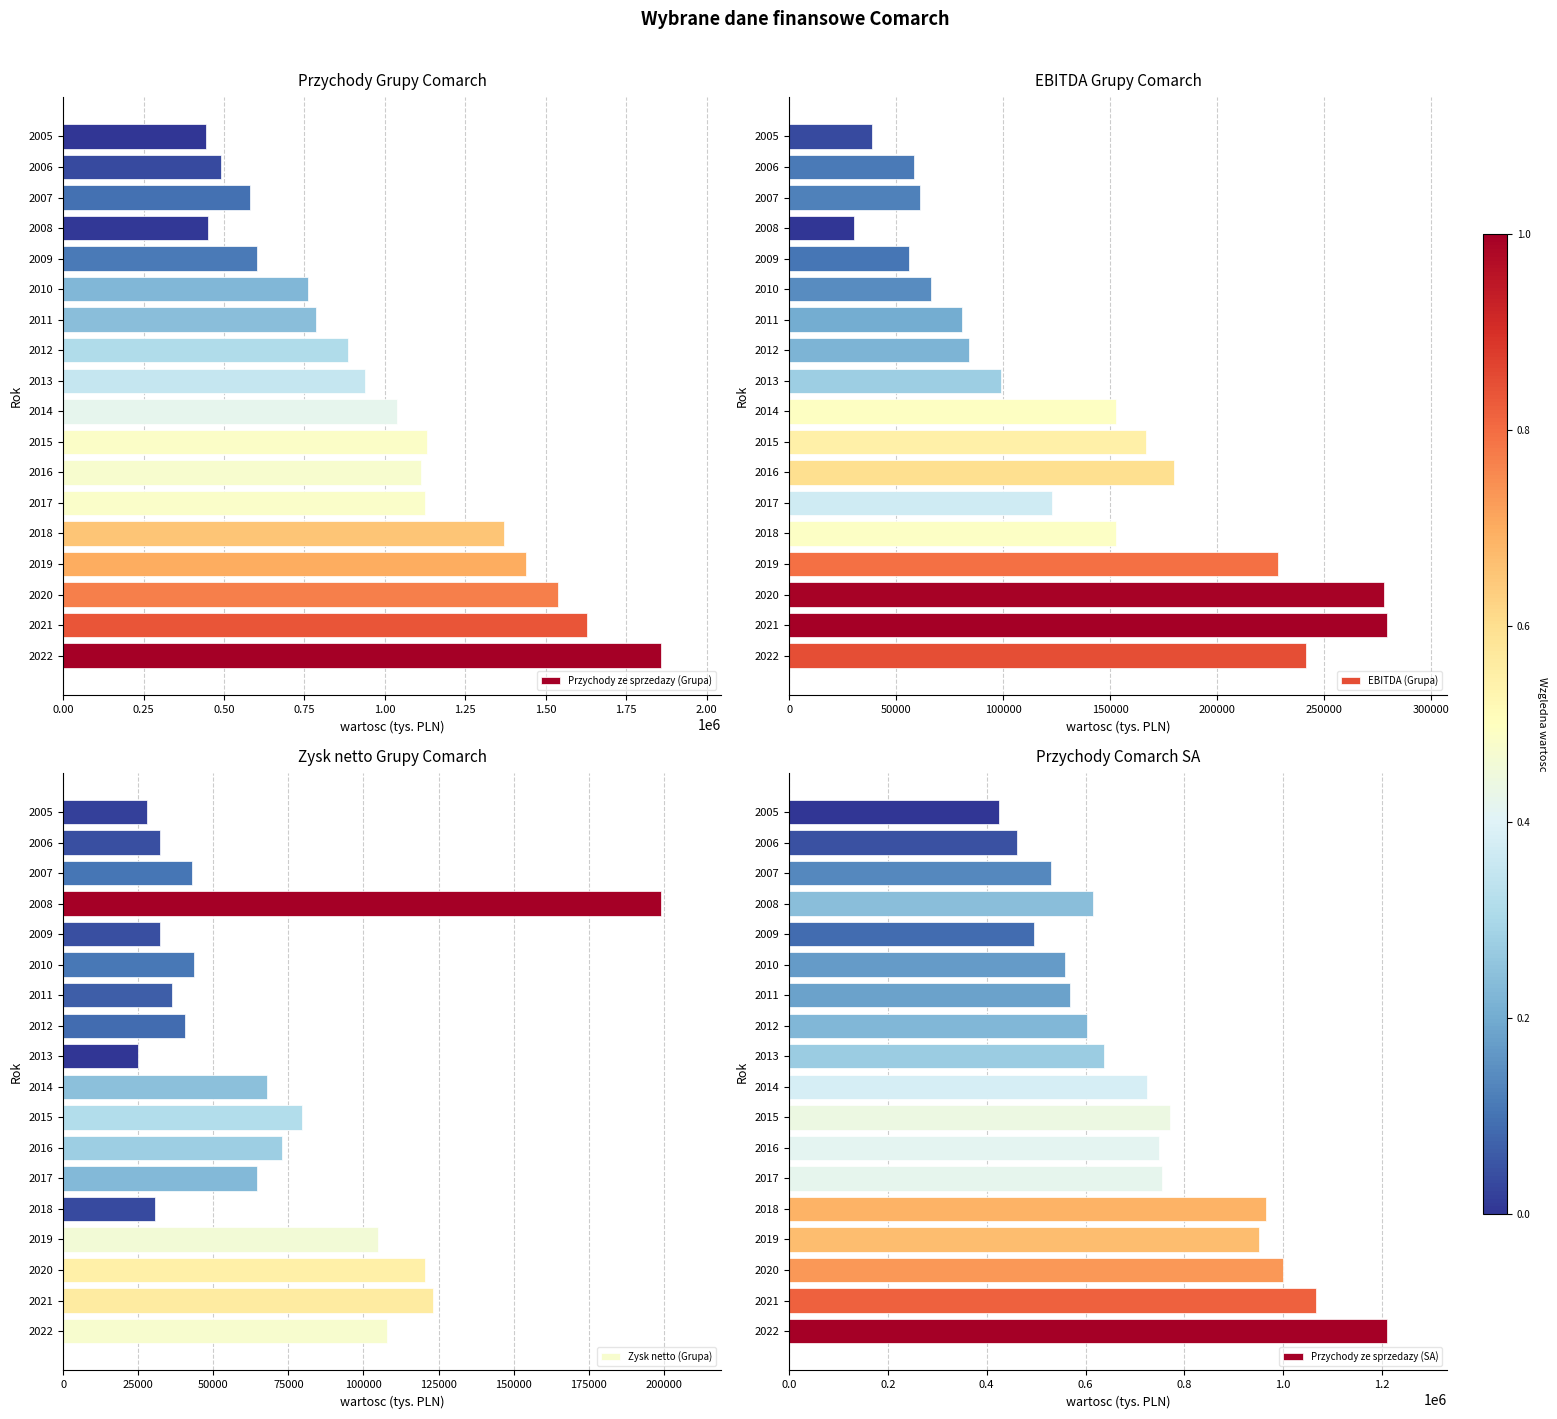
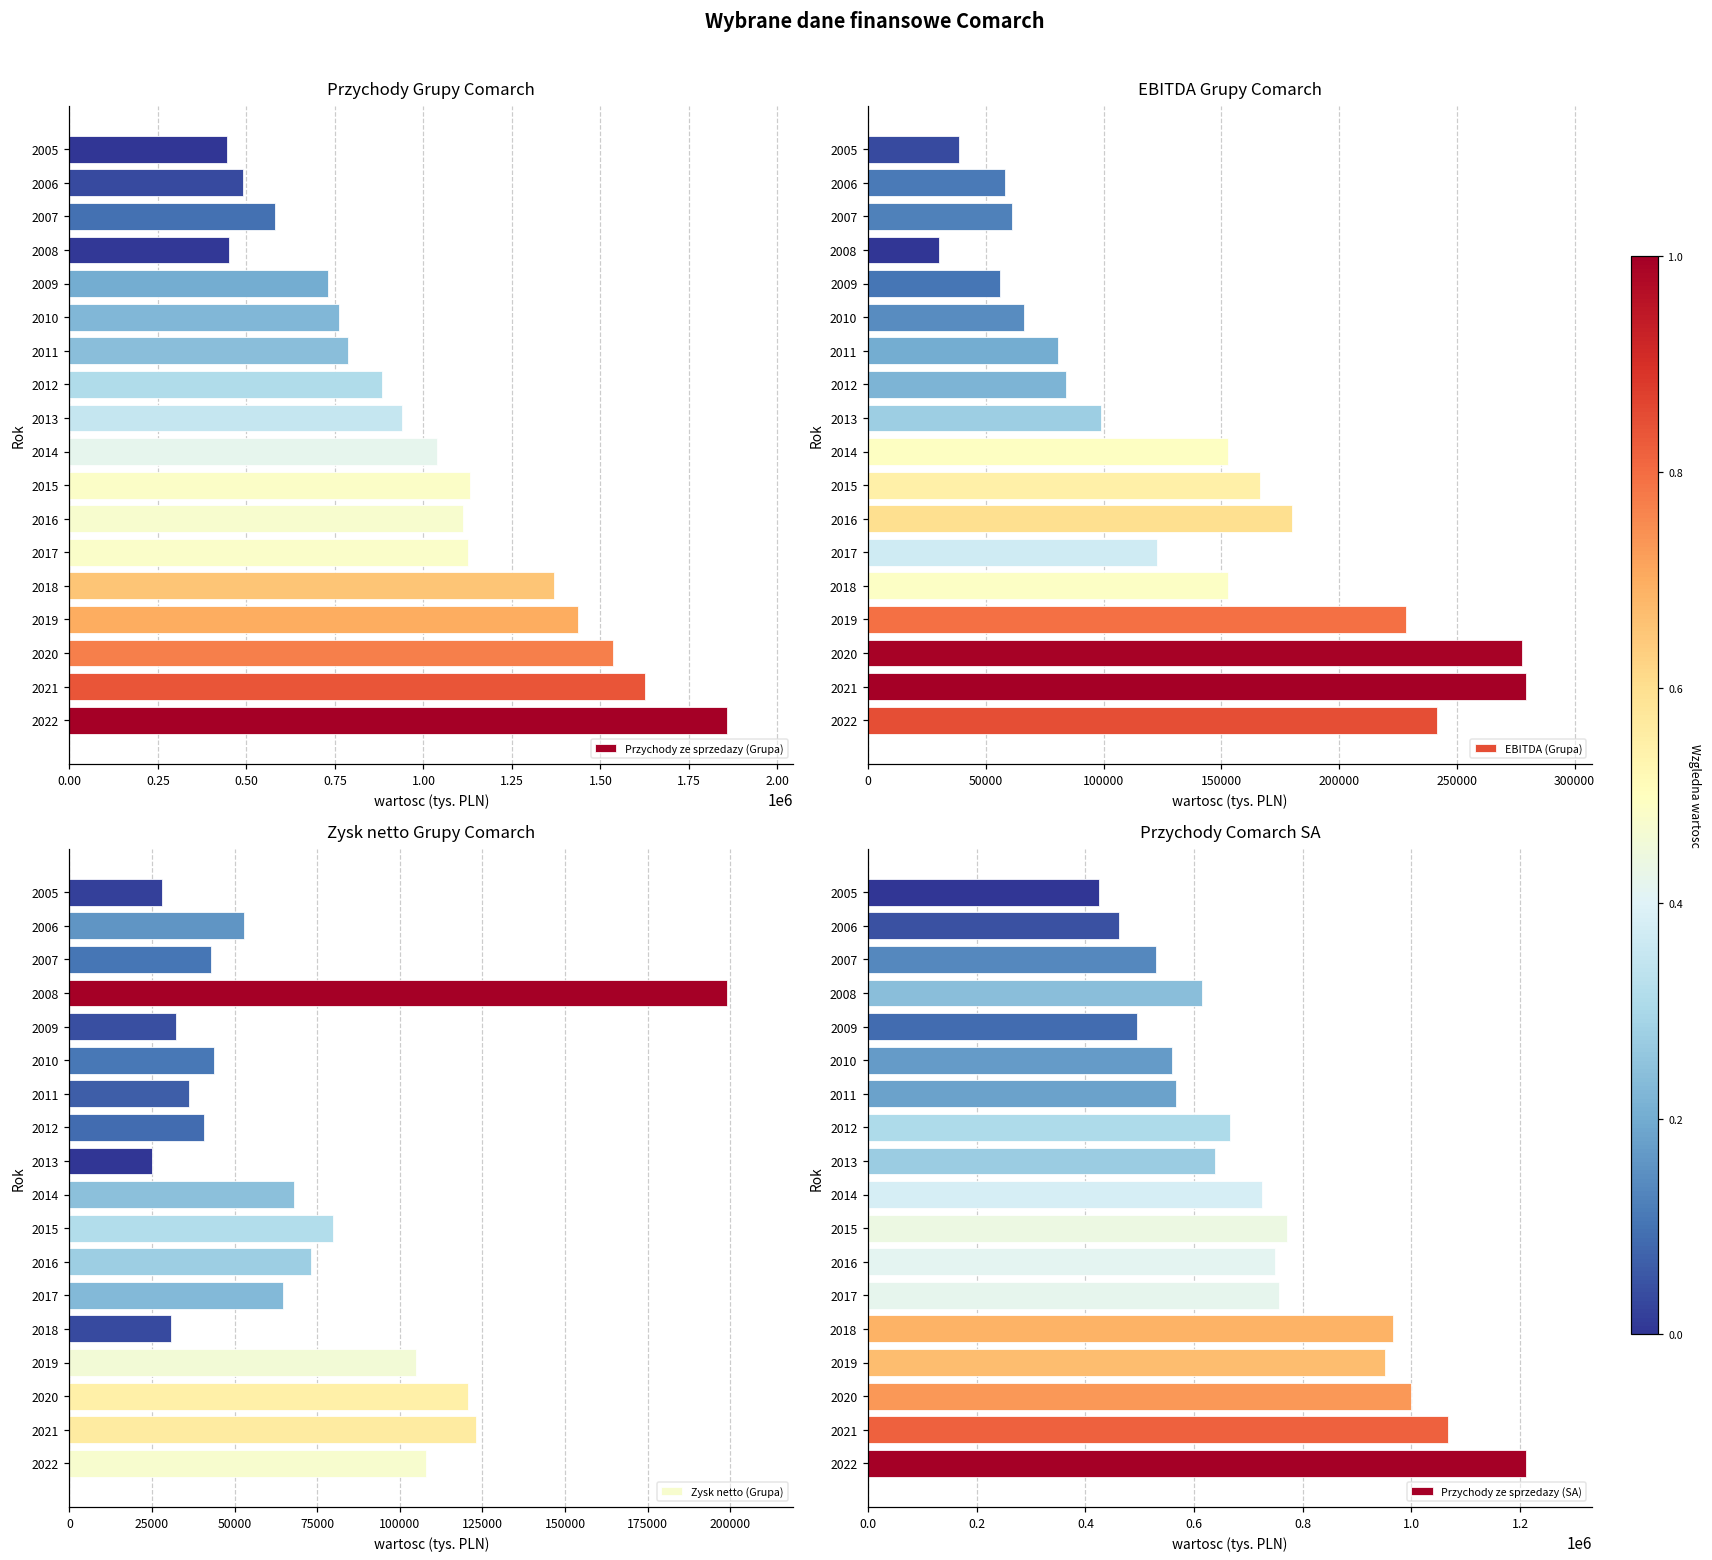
  {
    "Przychody Grupy Comarch": {
      "2005": 440000,
      "2006": 490000,
      "2007": 580000,
      "2008": 450000,
-     "2009": 600000,
+     "2009": 730000,
      "2010": 760000,
      "2011": 790000,
      "2012": 880000,
      "2013": 940000,
      "2014": 1040000,
      "2015": 1130000,
      "2016": 1110000,
      "2017": 1130000,
      "2018": 1370000,
      "2019": 1440000,
      "2020": 1540000,
      "2021": 1630000,
      "2022": 1860000
    },
    "EBITDA Grupy Comarch": {
      "2005": 39000,
      "2006": 58000,
      "2007": 61000,
      "2008": 30000,
      "2009": 56000,
      "2010": 66000,
      "2011": 81000,
      "2012": 84000,
      "2013": 99000,
      "2014": 153000,
      "2015": 167000,
      "2016": 180000,
      "2017": 123000,
      "2018": 153000,
      "2019": 228000,
      "2020": 278000,
      "2021": 279000,
      "2022": 241000
    },
    "Zysk netto Grupy Comarch": {
      "2005": 28000,
-     "2006": 32000,
+     "2006": 53000,
      "2007": 43000,
      "2008": 199000,
      "2009": 32000,
      "2010": 44000,
      "2011": 36000,
      "2012": 41000,
      "2013": 25000,
      "2014": 68000,
      "2015": 80000,
      "2016": 73000,
      "2017": 65000,
      "2018": 31000,
      "2019": 105000,
      "2020": 121000,
      "2021": 123000,
      "2022": 108000
    },
    "Przychody Comarch SA": {
      "2005": 430000,
      "2006": 460000,
      "2007": 530000,
      "2008": 620000,
      "2009": 500000,
      "2010": 560000,
      "2011": 570000,
-     "2012": 600000,
+     "2012": 670000,
      "2013": 640000,
      "2014": 720000,
      "2015": 770000,
      "2016": 750000,
      "2017": 760000,
      "2018": 970000,
      "2019": 950000,
      "2020": 1000000,
      "2021": 1070000,
      "2022": 1210000
    }
  }
